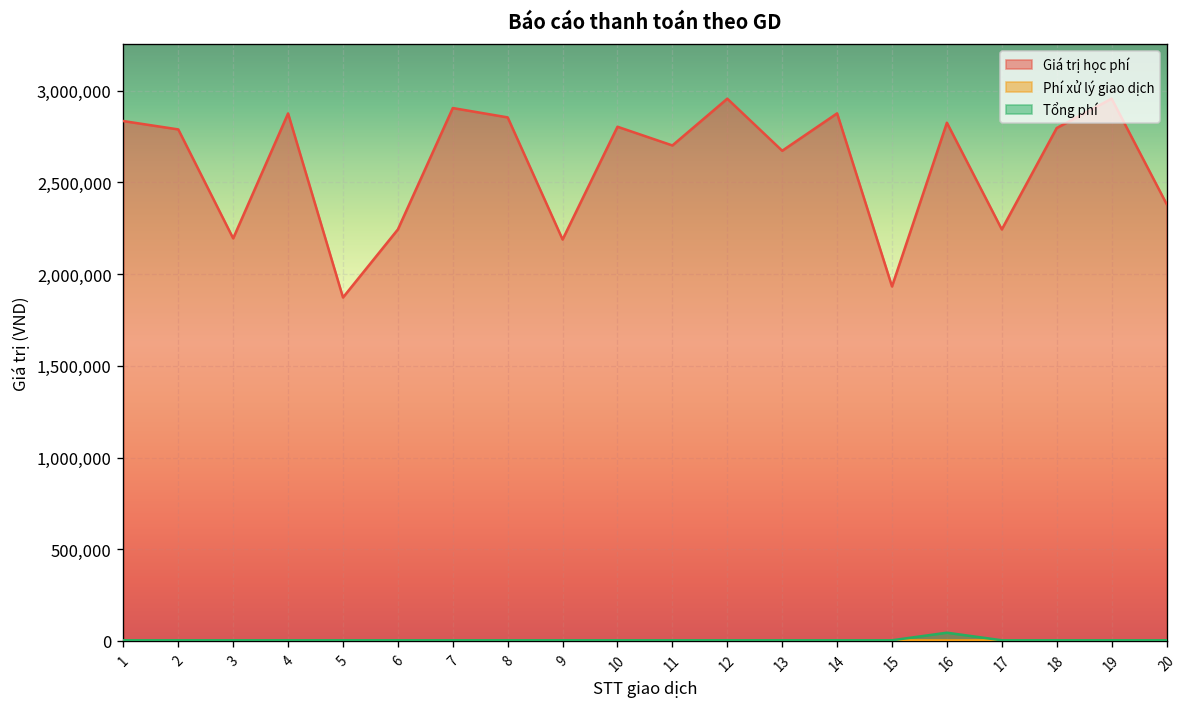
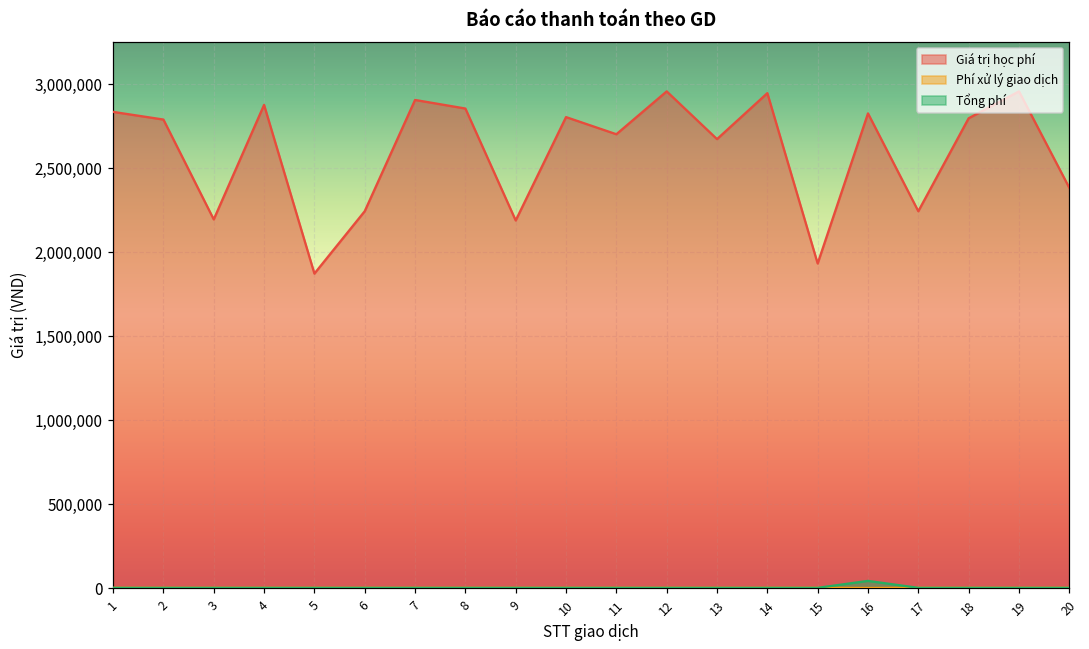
  {
    "Giá trị học phí": {
      "1": "2,840,000",
      "2": "2,790,000",
      "3": "2,200,000",
      "4": "2,880,000",
      "5": "1,870,000",
      "6": "2,240,000",
      "7": "2,910,000",
      "8": "2,860,000",
      "9": "2,190,000",
      "10": "2,800,000",
      "11": "2,700,000",
      "12": "2,960,000",
      "13": "2,670,000",
-     "14": "2,880,000",
+     "14": "2,950,000",
      "15": "1,930,000",
      "16": "2,830,000",
      "17": "2,240,000",
      "18": "2,800,000",
      "20": "2,380,000"
    },
    "Phí xử lý giao dịch": {
      "16": "0"
    },
    "Tổng phí": {
      "16": "40,000"
    }
  }
